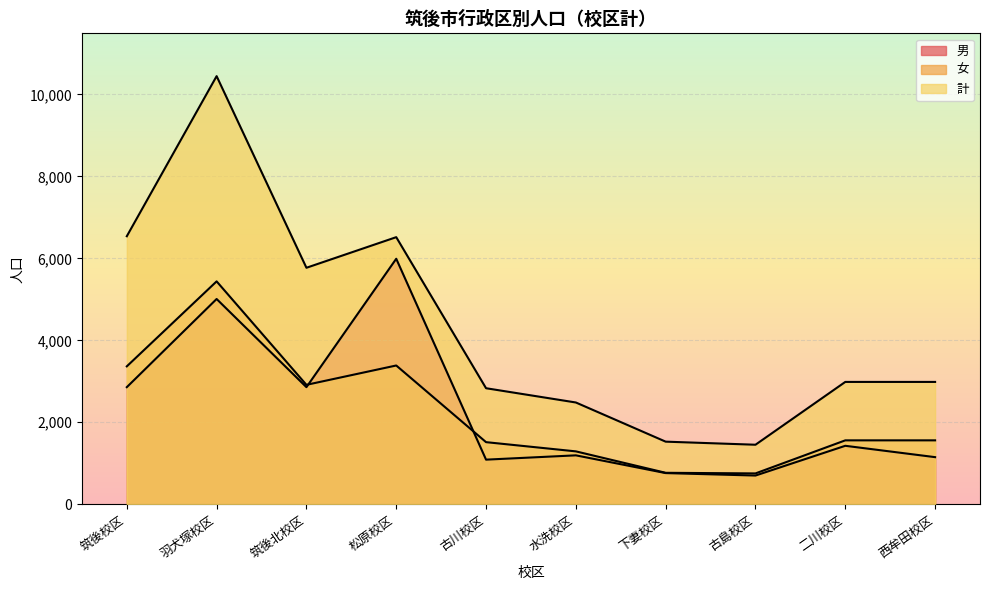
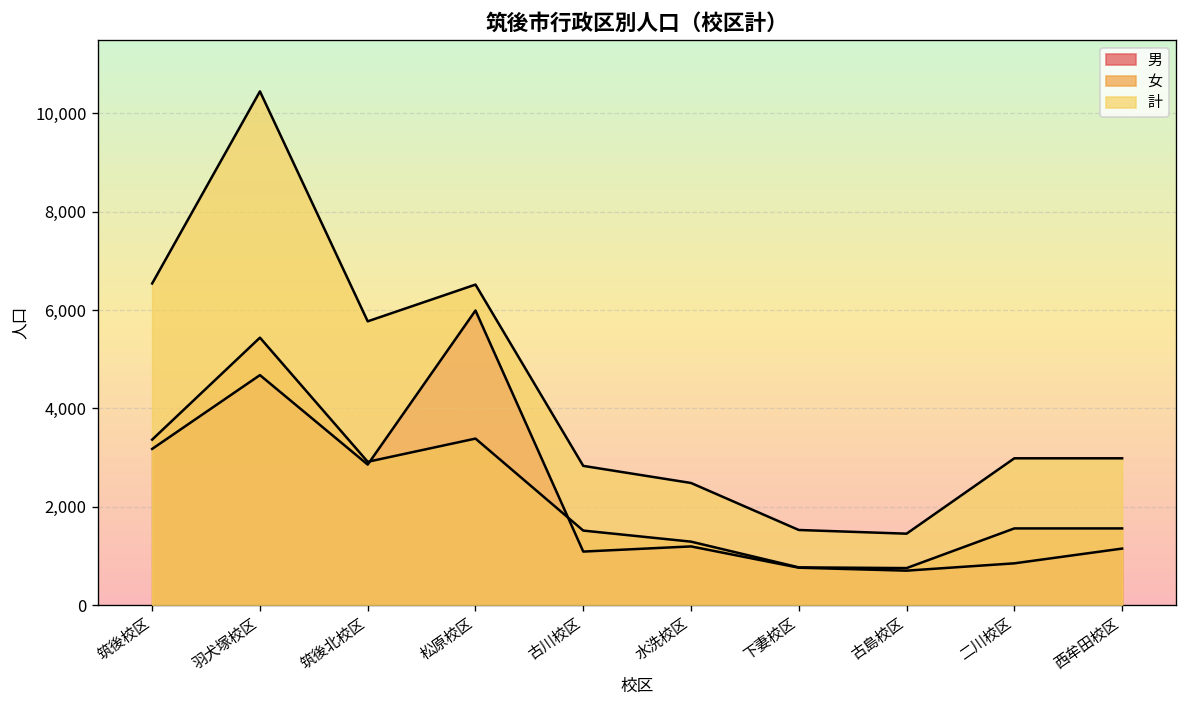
  {
    "男": {
-     "筑後校区": "2,900",
-     "羽犬塚校区": "5,000",
+     "筑後校区": "3,200",
+     "羽犬塚校区": "4,700",
      "松原校区": "6,000",
      "古川校区": "1,100",
      "水洗校区": "1,200",
-     "二川校区": "1,400",
+     "二川校区": "800",
      "西牟田校区": "1,100"
    }
  }
